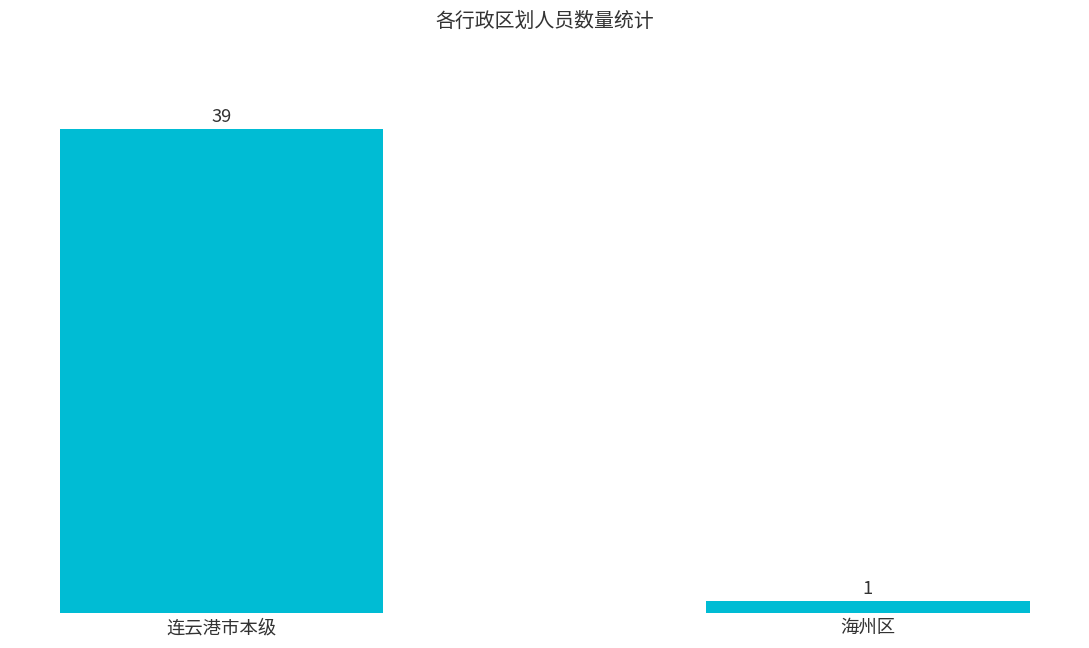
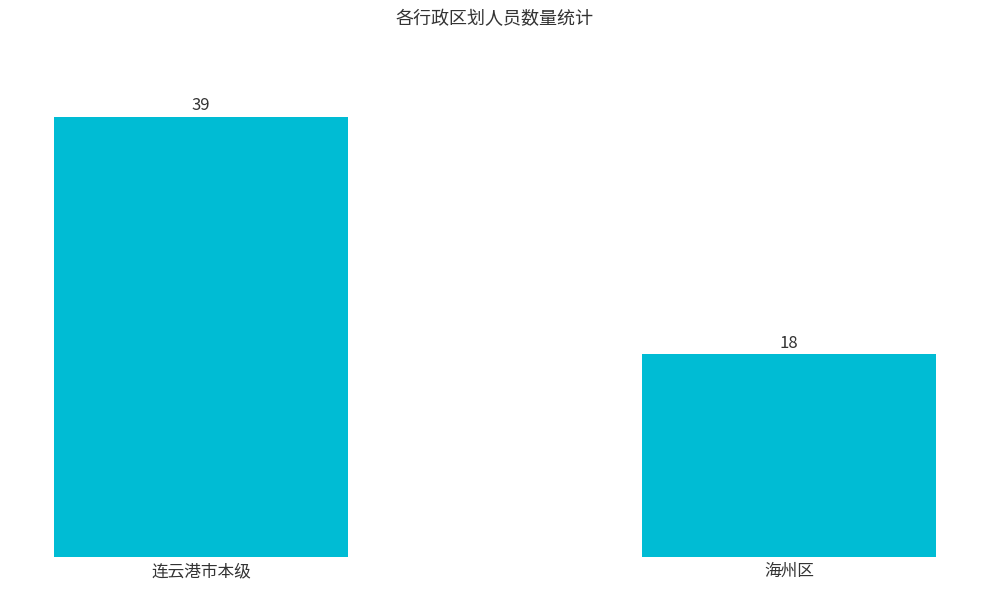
  {
    "连云港市本级": 39,
-   "海州区": 1
+   "海州区": 18
  }
